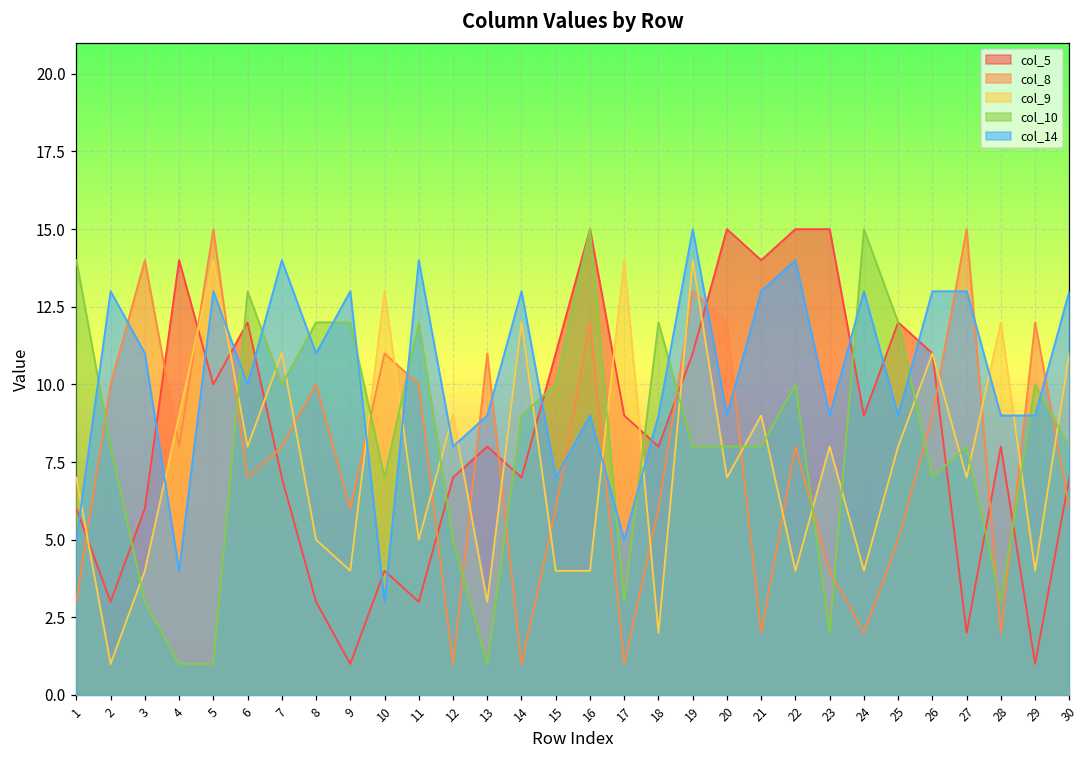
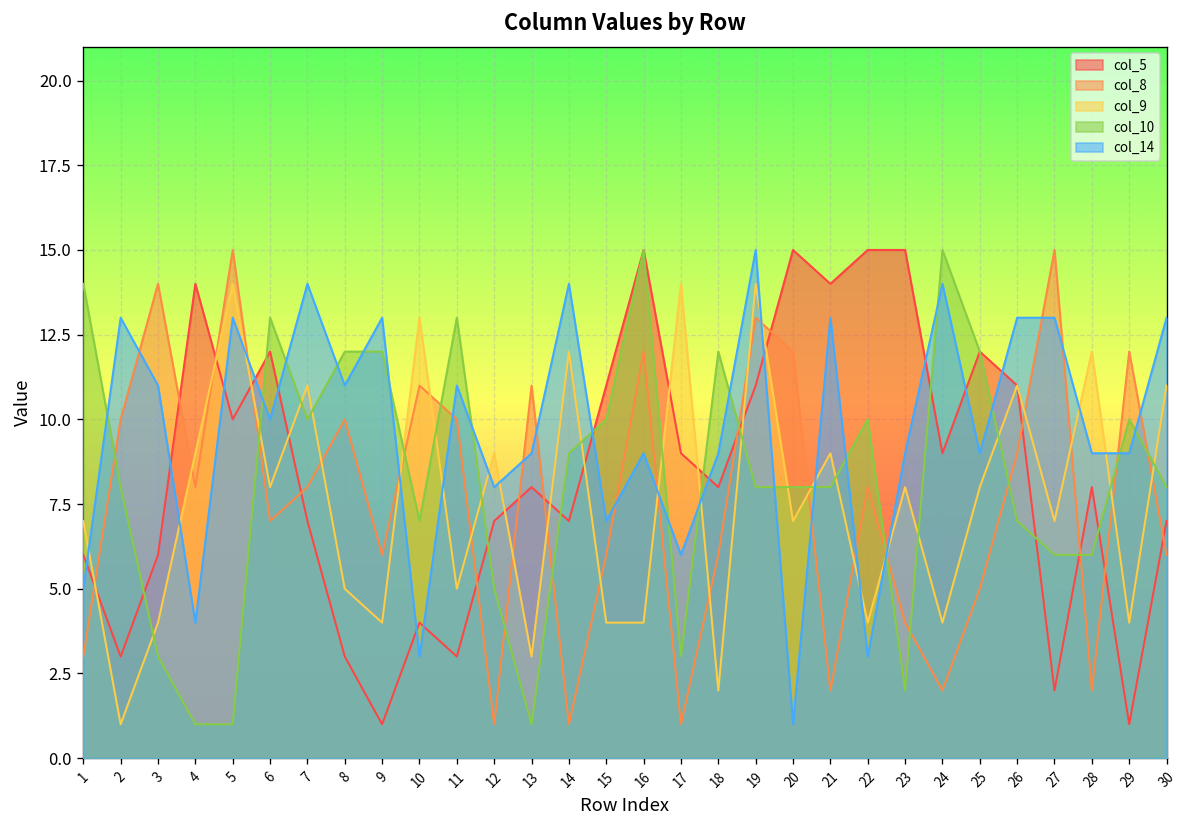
  {
    "col_10": {
      "1": 14,
      "2": 8,
      "3": 3,
      "4": 1,
      "5": 1,
      "6": 13,
      "7": 10,
      "8": 12,
      "9": 12,
      "10": 7,
-     "11": 12,
+     "11": 13,
      "12": 5,
      "13": 1,
      "14": 9,
      "15": 10,
      "17": 3,
      "18": 12,
      "19": 8,
      "20": 8,
      "21": 8,
      "22": 10,
      "23": 2,
      "24": 15,
      "26": 7,
-     "27": 8,
-     "28": 3,
+     "27": 6,
+     "28": 6,
      "29": 10,
      "30": 8
    },
    "col_14": {
      "1": 5,
      "2": 13,
      "3": 11,
      "4": 4,
      "5": 13,
      "6": 10,
      "7": 14,
      "8": 11,
      "9": 13,
      "10": 3,
-     "11": 14,
+     "11": 11,
      "12": 8,
      "13": 9,
-     "14": 13,
+     "14": 14,
      "15": 7,
      "16": 9,
-     "17": 5,
+     "17": 6,
      "18": 9,
      "19": 15,
-     "20": 9,
+     "20": 1,
      "21": 13,
-     "22": 14,
+     "22": 3,
      "23": 9,
-     "24": 13,
+     "24": 14,
      "25": 9,
      "26": 13,
      "27": 13,
      "28": 9,
      "29": 9,
      "30": 13
    }
  }
